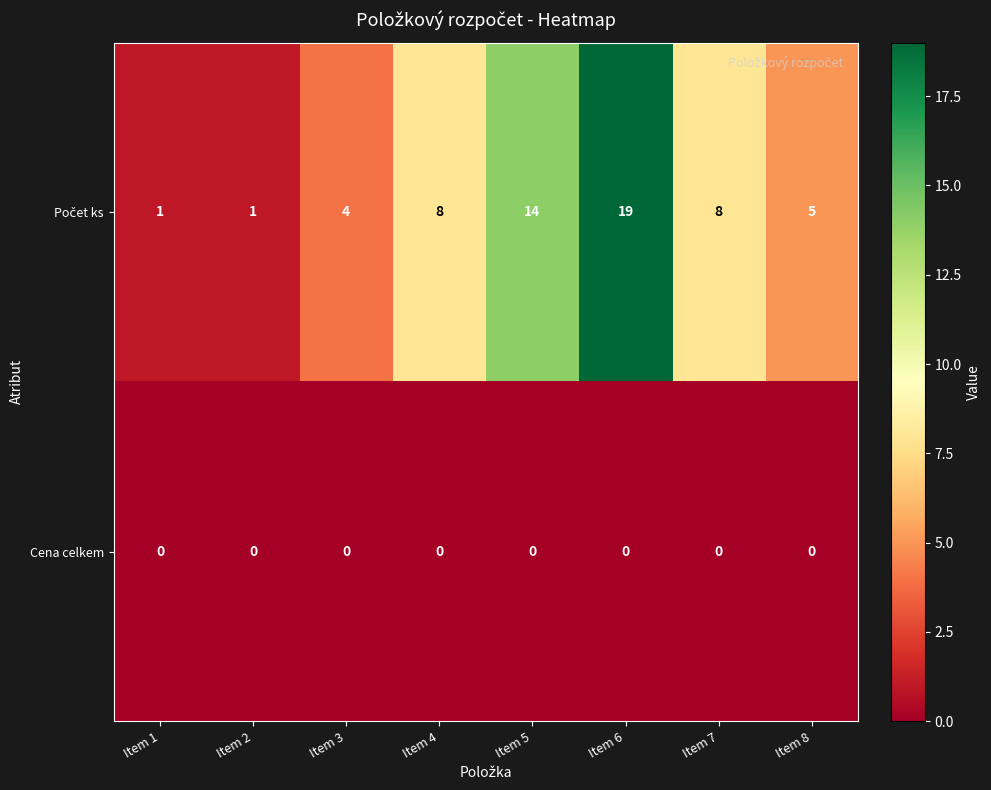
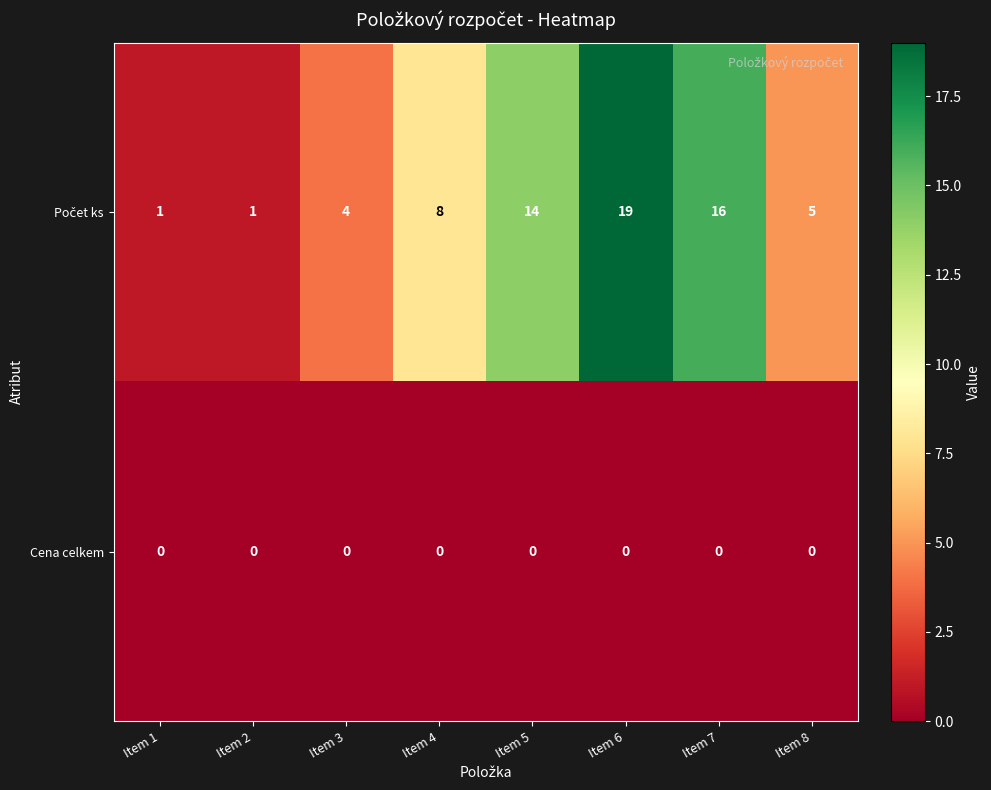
  {
    "Počet ks": {
      "Item 1": 1,
      "Item 2": 1,
      "Item 3": 4,
      "Item 4": 8,
      "Item 5": 14,
      "Item 6": 19,
-     "Item 7": 8
+     "Item 7": 16
    },
    "Cena celkem": {
      "Item 1": 0,
      "Item 2": 0,
      "Item 3": 0,
      "Item 4": 0,
      "Item 5": 0,
      "Item 6": 0,
      "Item 7": 0,
      "Item 8": 0
    }
  }
